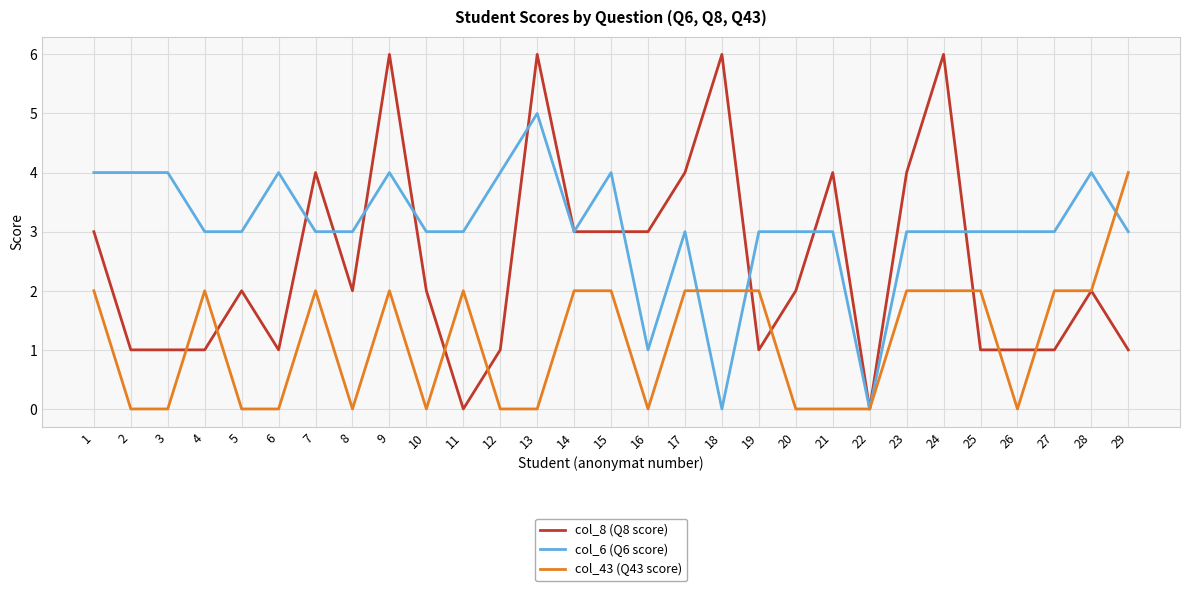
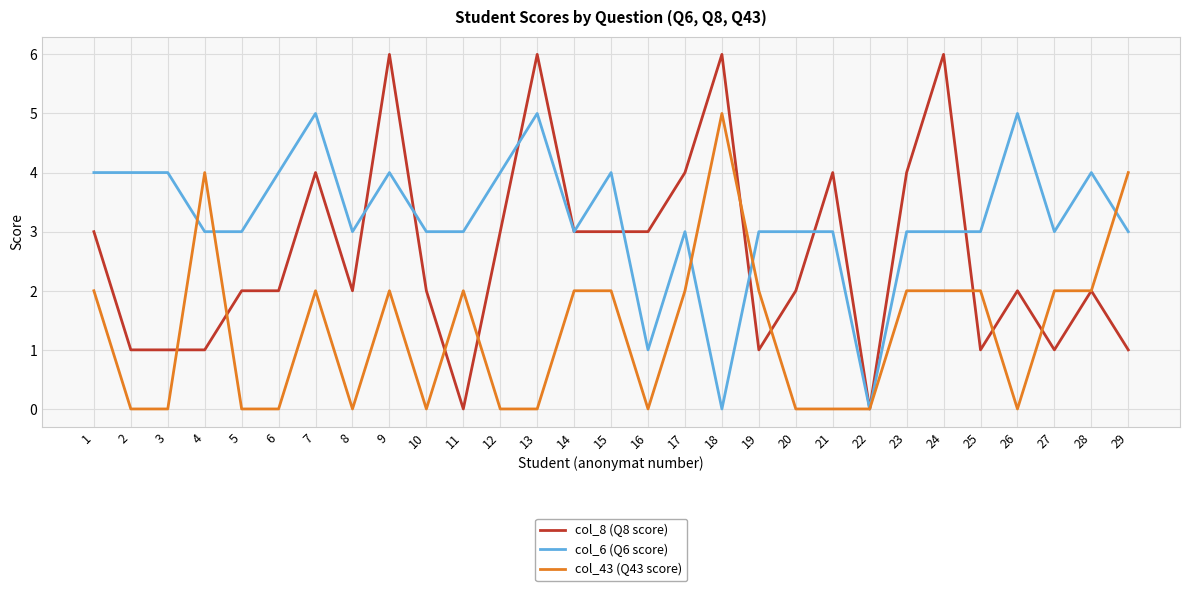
  {
    "col_8 (Q8 score)": {
      "1": 3,
      "2": 1,
      "3": 1,
      "4": 1,
      "5": 2,
-     "6": 1,
+     "6": 2,
      "7": 4,
      "8": 2,
      "9": 6,
      "10": 2,
      "11": 0,
-     "12": 1,
+     "12": 3,
      "13": 6,
      "15": 3,
      "16": 3,
      "17": 4,
      "18": 6,
      "19": 1,
      "20": 2,
      "21": 4,
      "23": 4,
      "24": 6,
      "25": 1,
-     "26": 1,
+     "26": 2,
      "27": 1,
      "29": 1
    },
    "col_6 (Q6 score)": {
      "1": 4,
      "2": 4,
      "3": 4,
      "4": 3,
      "5": 3,
      "6": 4,
-     "7": 3,
+     "7": 5,
      "8": 3,
      "9": 4,
      "10": 3,
      "11": 3,
      "12": 4,
      "13": 5,
      "15": 4,
      "16": 1,
      "17": 3,
      "18": 0,
      "19": 3,
      "20": 3,
      "21": 3,
      "23": 3,
      "24": 3,
      "25": 3,
-     "26": 3,
+     "26": 5,
      "27": 3,
      "28": 4,
      "29": 3
    },
    "col_43 (Q43 score)": {
      "1": 2,
      "2": 0,
      "3": 0,
-     "4": 2,
+     "4": 4,
      "5": 0,
      "6": 0,
      "7": 2,
      "8": 0,
      "9": 2,
      "10": 0,
      "11": 2,
      "12": 0,
      "13": 0,
      "14": 2,
      "15": 2,
      "16": 0,
      "17": 2,
-     "18": 2,
+     "18": 5,
      "19": 2,
      "20": 0,
      "21": 0,
      "23": 2,
      "24": 2,
      "25": 2,
      "26": 0,
      "27": 2,
      "29": 4
    }
  }
